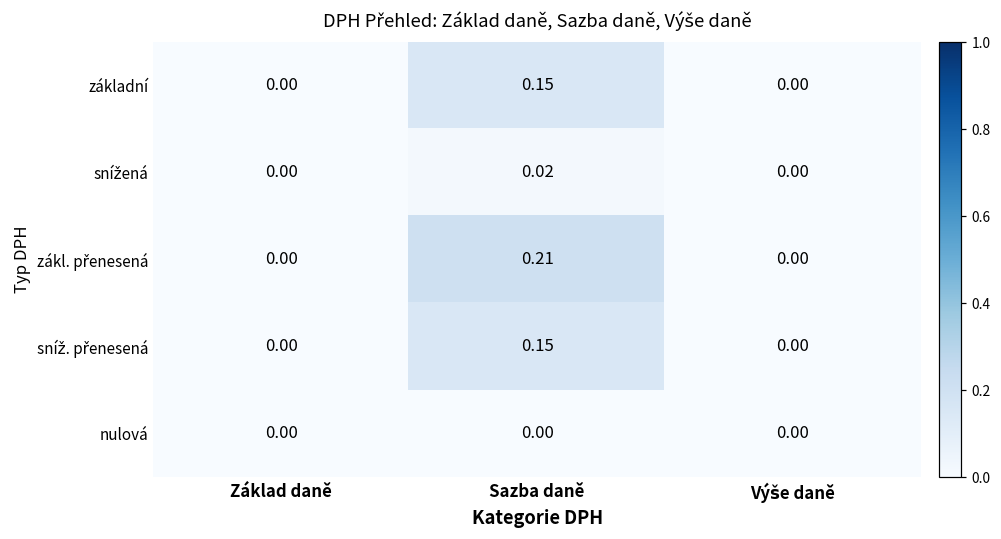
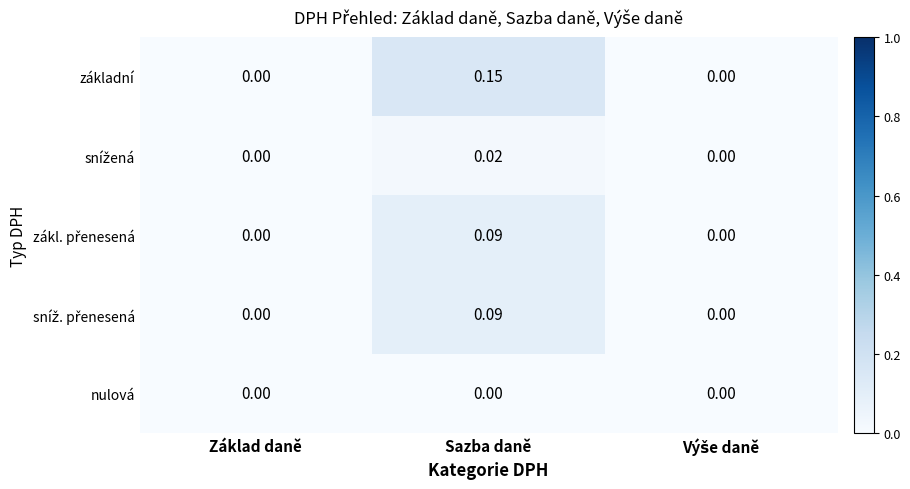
  {
    "základní": {
      "Základ daně": 0.00,
      "Sazba daně": 0.15,
      "Výše daně": 0.00
    },
    "snížená": {
      "Základ daně": 0.00,
      "Sazba daně": 0.02,
      "Výše daně": 0.00
    },
    "zákl. přenesená": {
      "Základ daně": 0.00,
-     "Sazba daně": 0.21,
+     "Sazba daně": 0.09,
      "Výše daně": 0.00
    },
    "sníž. přenesená": {
      "Základ daně": 0.00,
-     "Sazba daně": 0.15,
+     "Sazba daně": 0.09,
      "Výše daně": 0.00
    },
    "nulová": {
      "Základ daně": 0.00,
      "Sazba daně": 0.00,
      "Výše daně": 0.00
    }
  }
